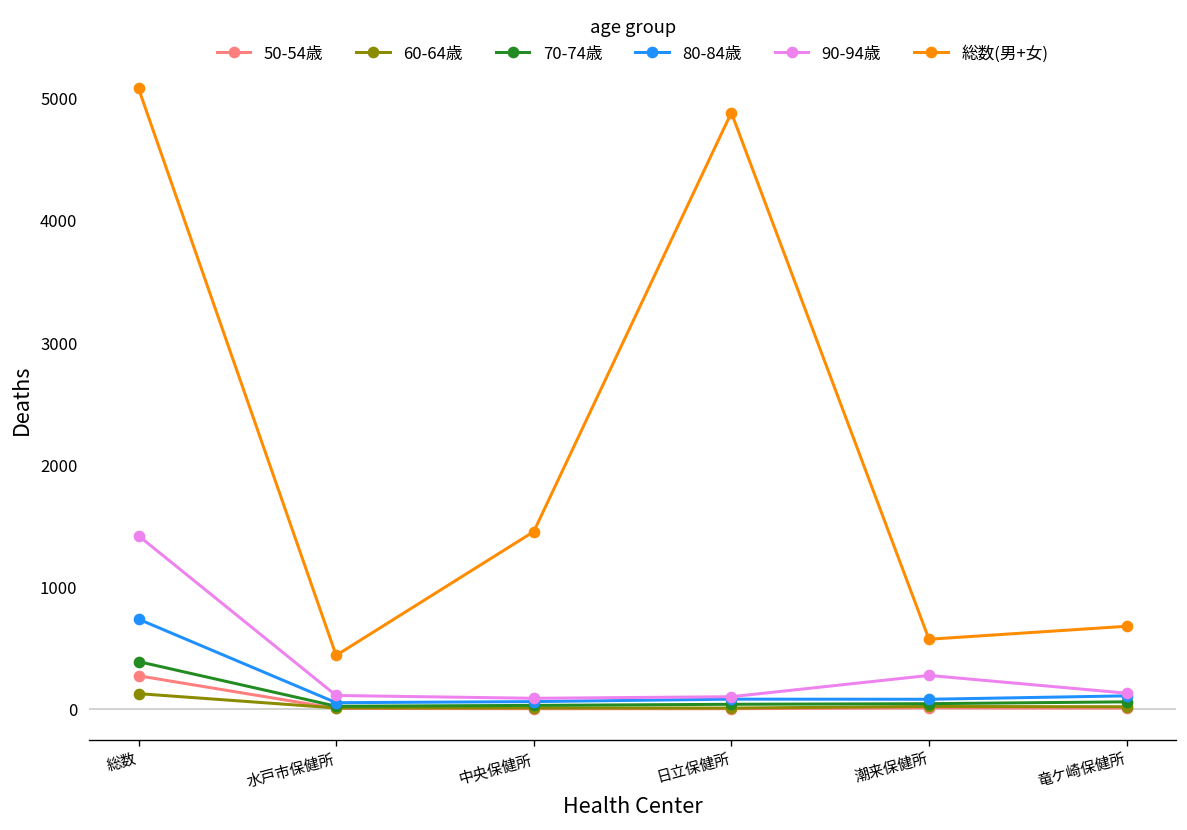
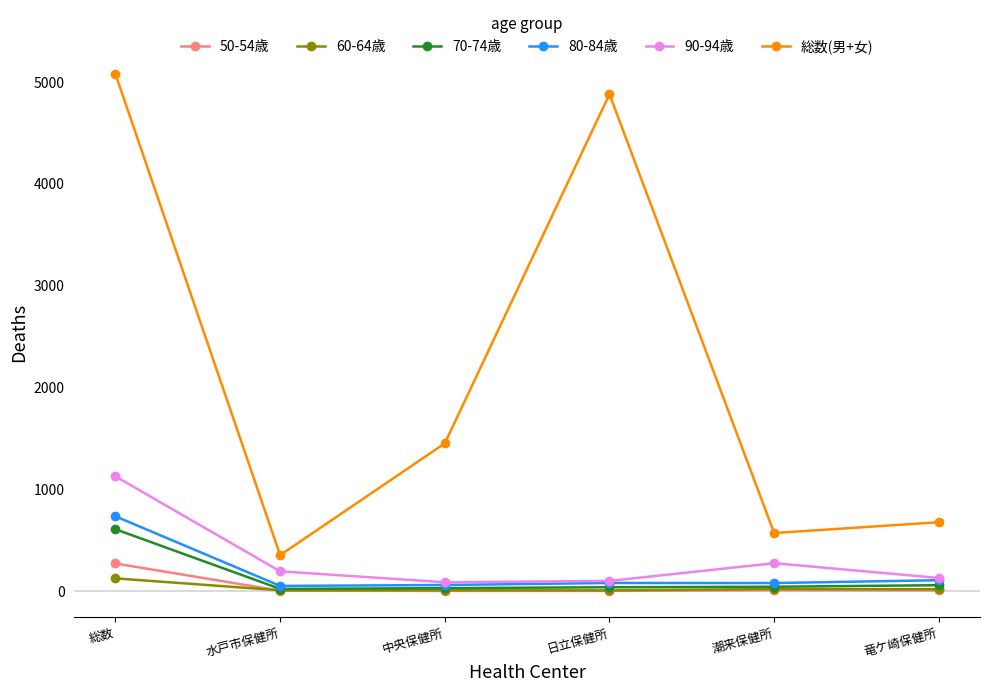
  {
    "50-54歳": {
      "総数": 270
    },
    "60-64歳": {
      "総数": 130
    },
    "70-74歳": {
-     "総数": 390,
+     "総数": 610,
      "日立保健所": 40,
      "竜ケ崎保健所": 60
    },
    "80-84歳": {
      "総数": 740,
      "水戸市保健所": 50,
      "中央保健所": 60,
      "潮来保健所": 80
    },
    "90-94歳": {
-     "総数": 1420,
-     "水戸市保健所": 110,
+     "総数": 1130,
+     "水戸市保健所": 200,
      "中央保健所": 90,
      "潮来保健所": 280
    },
    "総数(男+女)": {
      "総数": 5080,
-     "水戸市保健所": 440,
+     "水戸市保健所": 350,
      "中央保健所": 1450,
      "日立保健所": 4880,
      "潮来保健所": 570,
      "竜ケ崎保健所": 680
    }
  }
